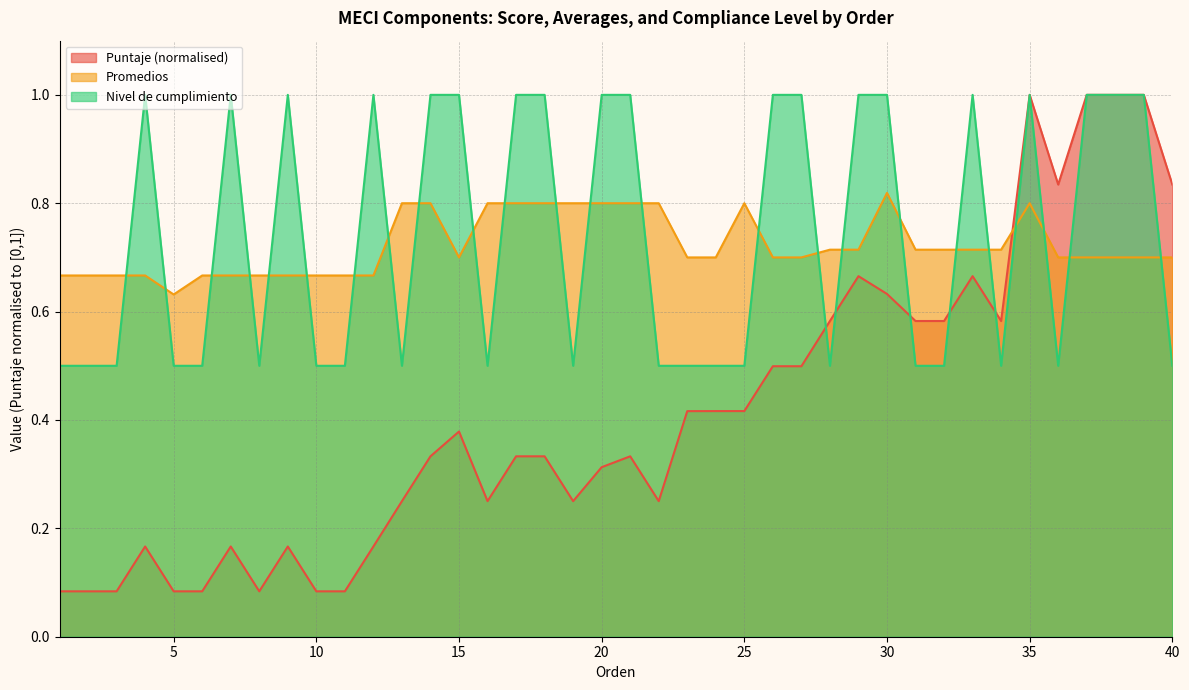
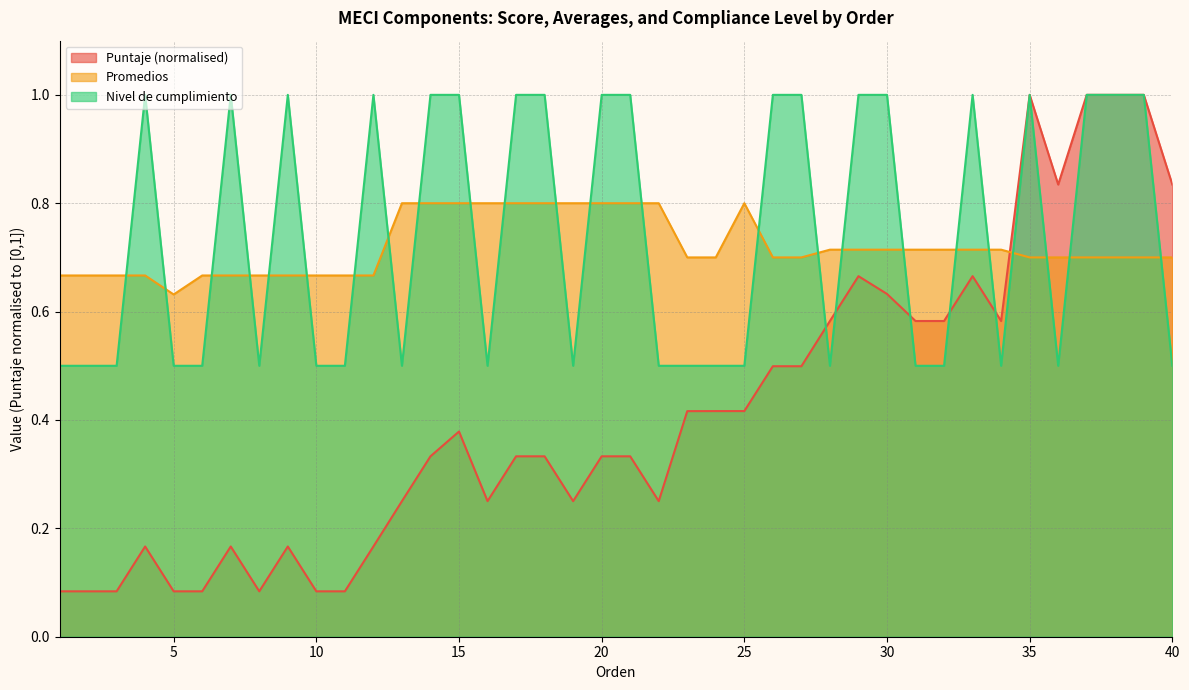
  {
    "Puntaje (normalised)": {
      "5": 0.08,
      "10": 0.08,
      "15": 0.38,
-     "20": 0.31,
+     "20": 0.33,
      "25": 0.42,
      "30": 0.63,
      "40": 0.83
    },
    "Promedios": {
      "5": 0.63,
      "10": 0.67,
-     "15": 0.7,
+     "15": 0.8,
      "20": 0.80,
      "25": 0.80,
-     "30": 0.82,
-     "35": 0.8,
+     "30": 0.71,
+     "35": 0.7,
      "40": 0.70
    },
    "Nivel de cumplimiento": {
      "5": 0.50,
      "10": 0.50,
      "15": 1.00,
      "20": 1.00,
      "25": 0.50,
      "30": 1.00,
      "40": 0.50
    }
  }
